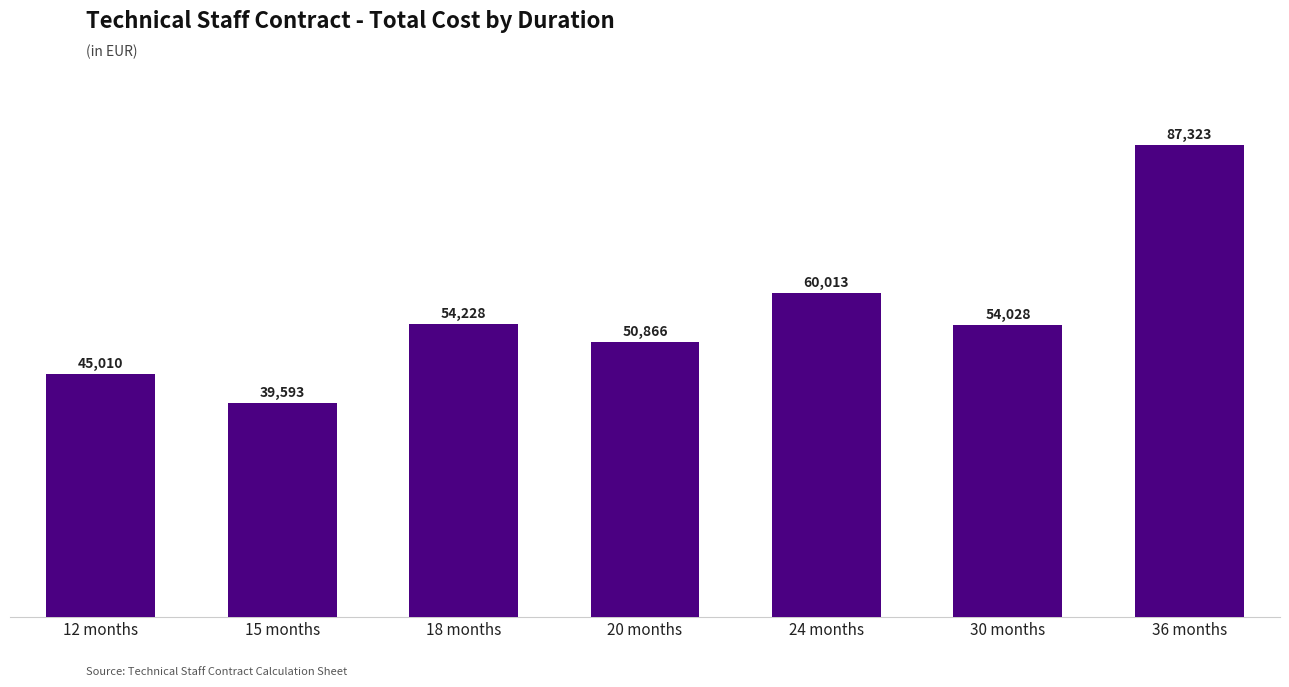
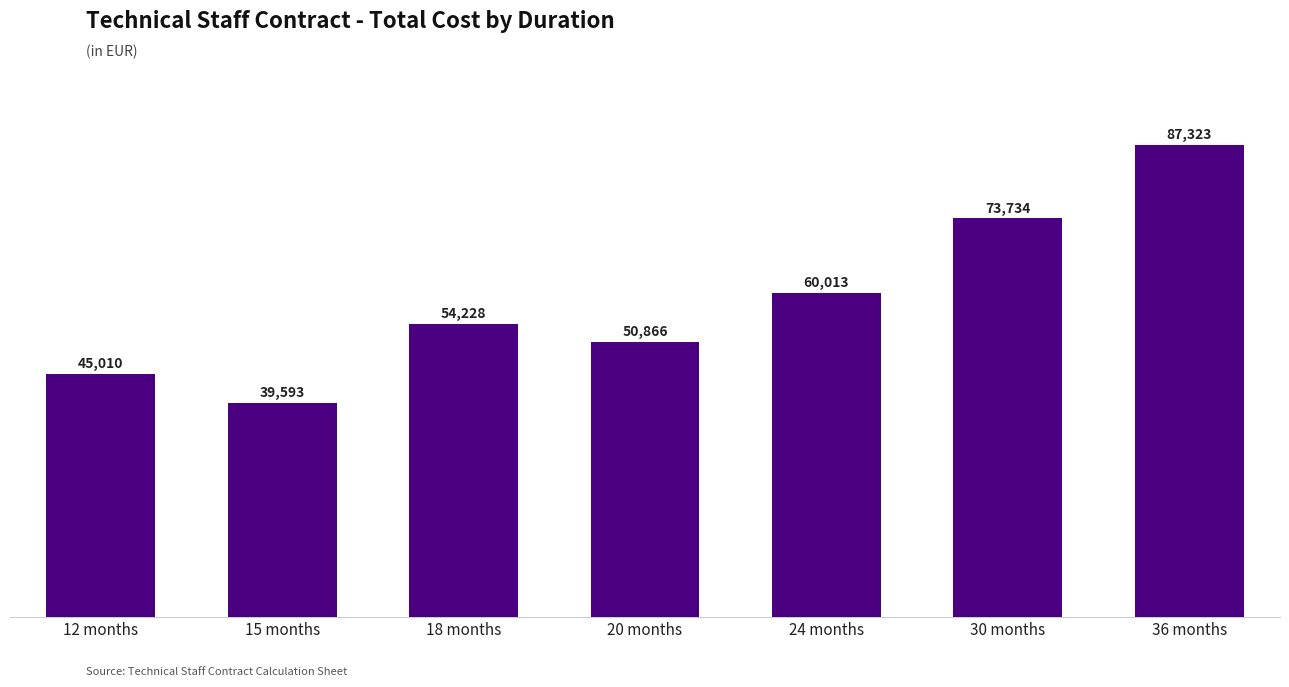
  {
    "12 months": "45,010",
    "15 months": "39,593",
    "18 months": "54,228",
    "20 months": "50,866",
    "24 months": "60,013",
-   "30 months": "54,028",
+   "30 months": "73,734",
    "36 months": "87,323"
  }
